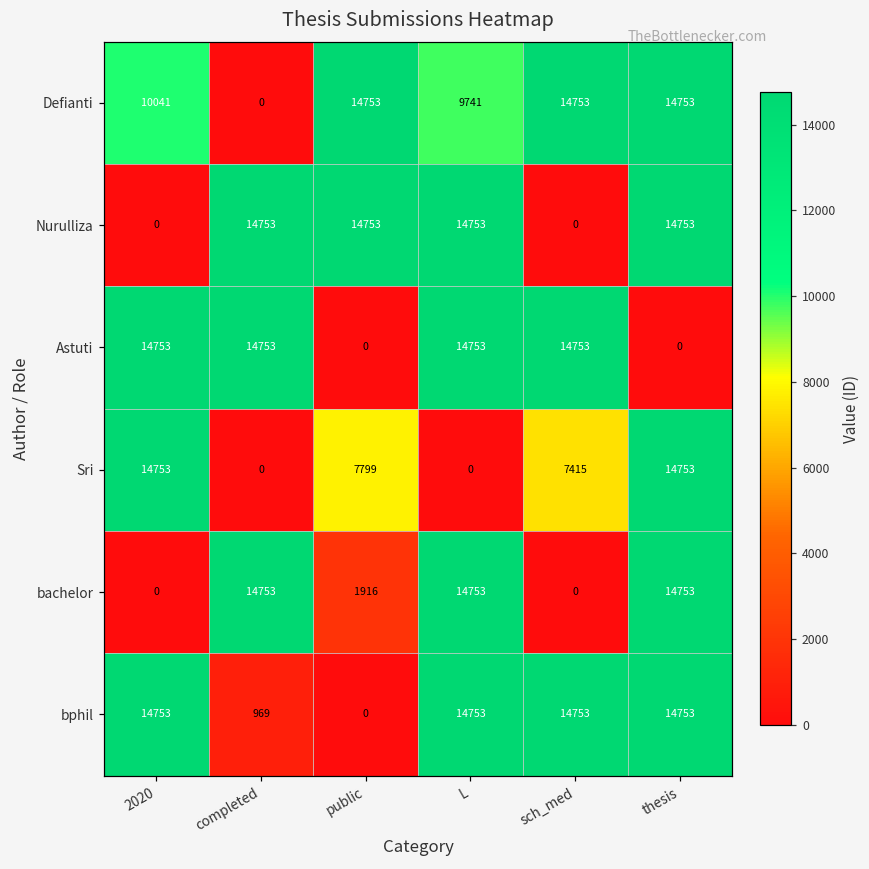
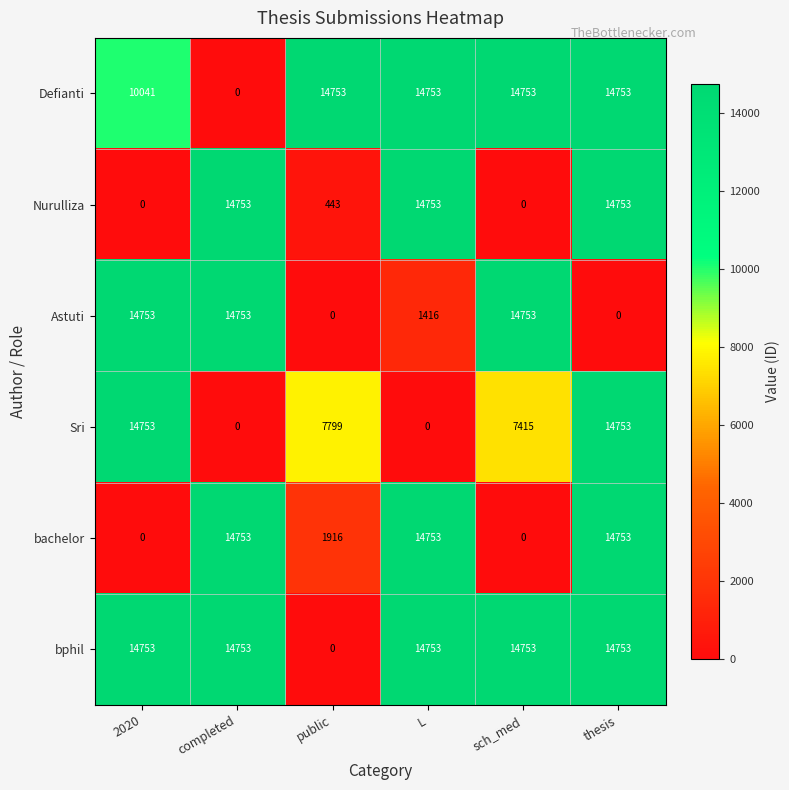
  {
    "Defianti": {
      "2020": 10041,
      "completed": 0,
      "public": 14753,
-     "L": 9741,
+     "L": 14753,
      "sch_med": 14753,
      "thesis": 14753
    },
    "Nurulliza": {
      "2020": 0,
      "completed": 14753,
-     "public": 14753,
+     "public": 443,
      "L": 14753,
      "sch_med": 0,
      "thesis": 14753
    },
    "Astuti": {
      "2020": 14753,
      "completed": 14753,
      "public": 0,
-     "L": 14753,
+     "L": 1416,
      "sch_med": 14753,
      "thesis": 0
    },
    "Sri": {
      "2020": 14753,
      "completed": 0,
      "public": 7799,
      "L": 0,
      "sch_med": 7415,
      "thesis": 14753
    },
    "bachelor": {
      "2020": 0,
      "completed": 14753,
      "public": 1916,
      "L": 14753,
      "sch_med": 0,
      "thesis": 14753
    },
    "bphil": {
      "2020": 14753,
-     "completed": 969,
+     "completed": 14753,
      "public": 0,
      "L": 14753,
      "sch_med": 14753,
      "thesis": 14753
    }
  }
